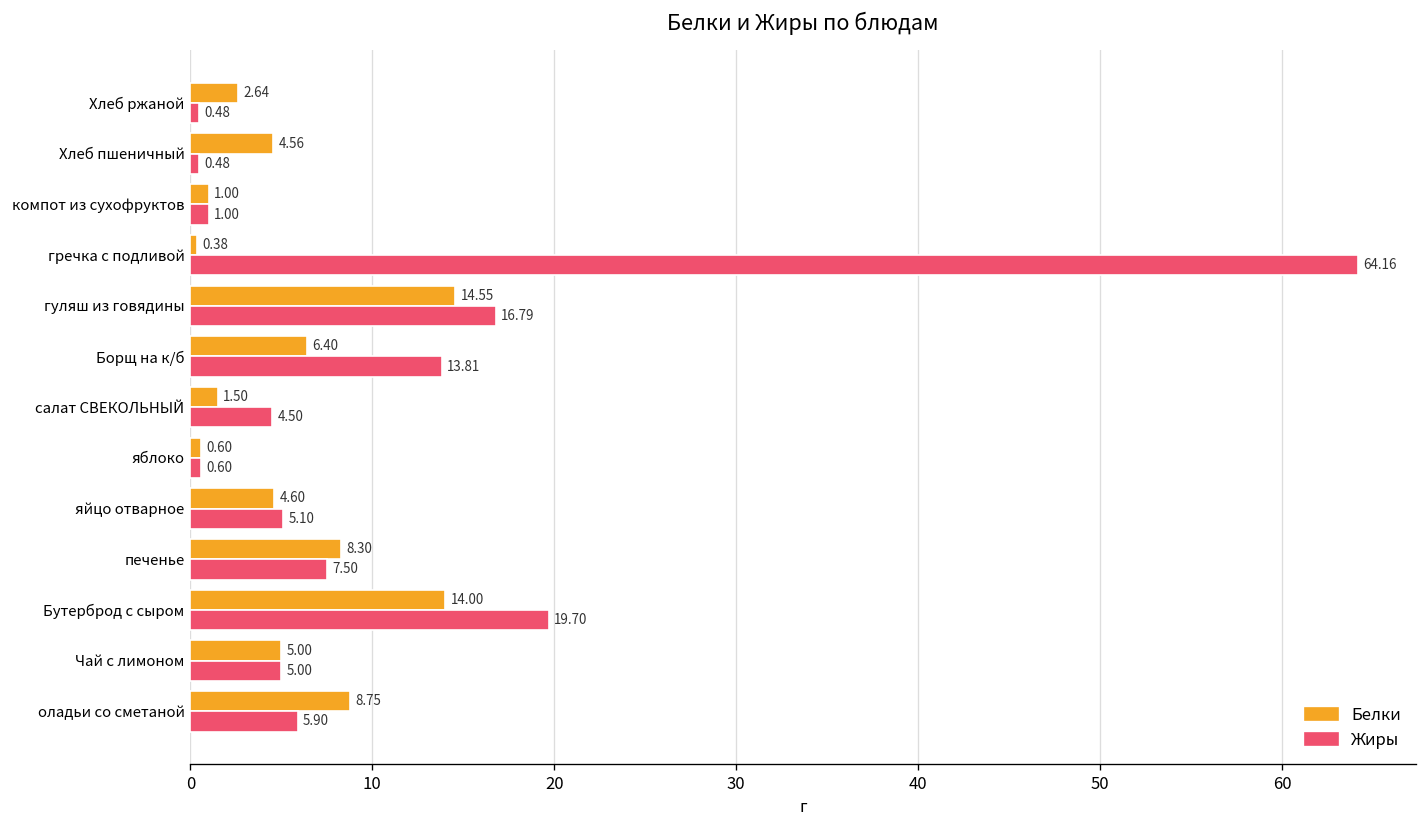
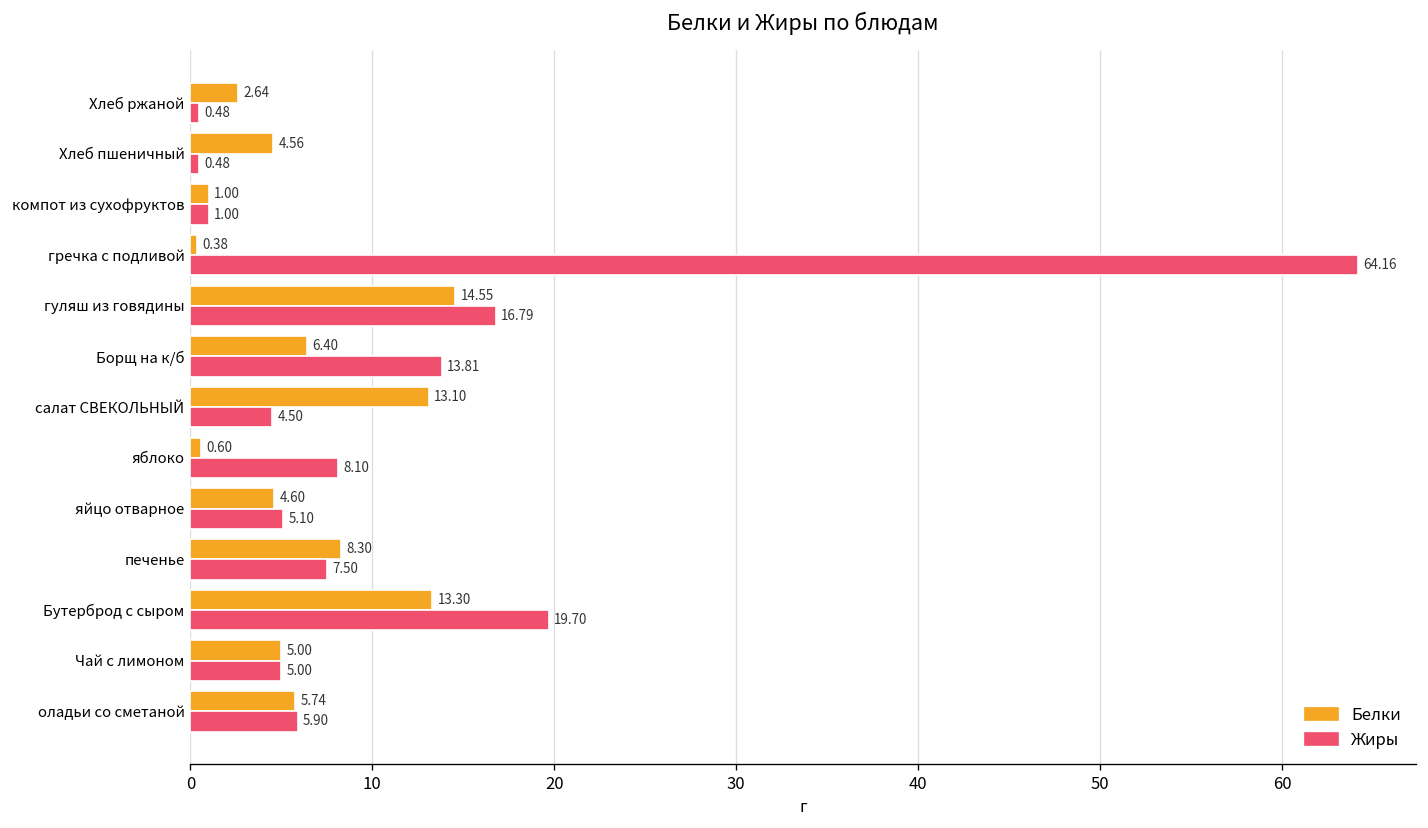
  {
    "Белки": {
      "Хлеб ржаной": 2.64,
      "Хлеб пшеничный": 4.56,
      "компот из сухофруктов": 1.00,
      "гречка с подливой": 0.38,
      "гуляш из говядины": 14.55,
      "Борщ на к/б": 6.40,
-     "салат СВЕКОЛЬНЫЙ": 1.50,
+     "салат СВЕКОЛЬНЫЙ": 13.10,
      "яблоко": 0.60,
      "яйцо отварное": 4.60,
      "печенье": 8.30,
-     "Бутерброд с сыром": 14.00,
+     "Бутерброд с сыром": 13.30,
      "Чай с лимоном": 5.00,
-     "оладьи со сметаной": 8.75
+     "оладьи со сметаной": 5.74
    },
    "Жиры": {
      "Хлеб ржаной": 0.48,
      "Хлеб пшеничный": 0.48,
      "компот из сухофруктов": 1.00,
      "гречка с подливой": 64.16,
      "гуляш из говядины": 16.79,
      "Борщ на к/б": 13.81,
      "салат СВЕКОЛЬНЫЙ": 4.50,
-     "яблоко": 0.60,
+     "яблоко": 8.10,
      "яйцо отварное": 5.10,
      "печенье": 7.50,
      "Бутерброд с сыром": 19.70,
      "Чай с лимоном": 5.00,
      "оладьи со сметаной": 5.90
    }
  }
